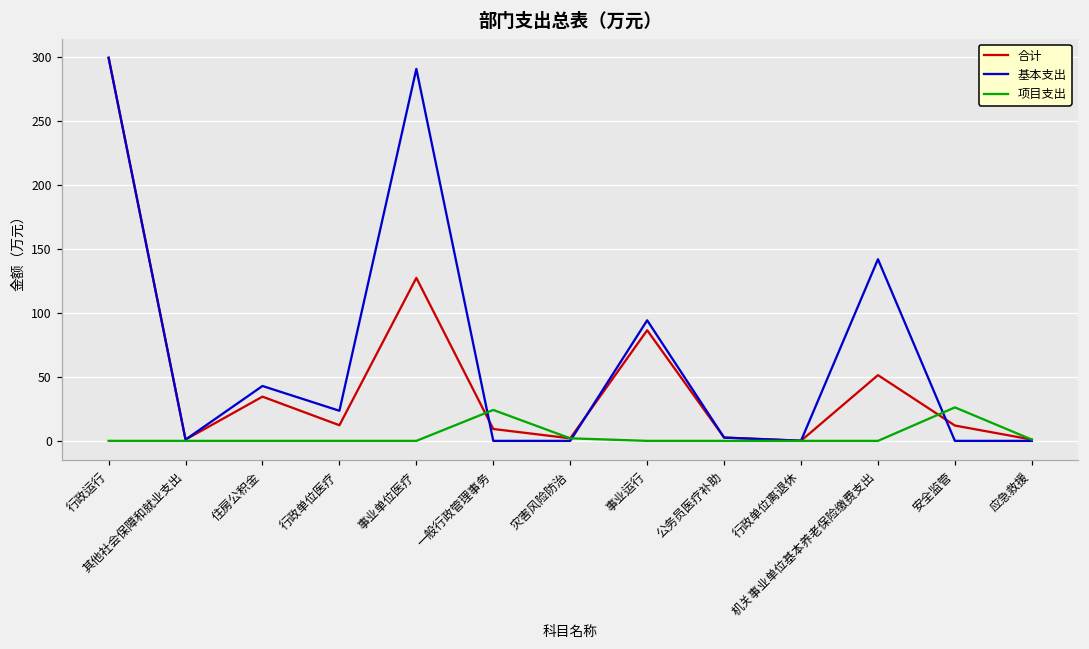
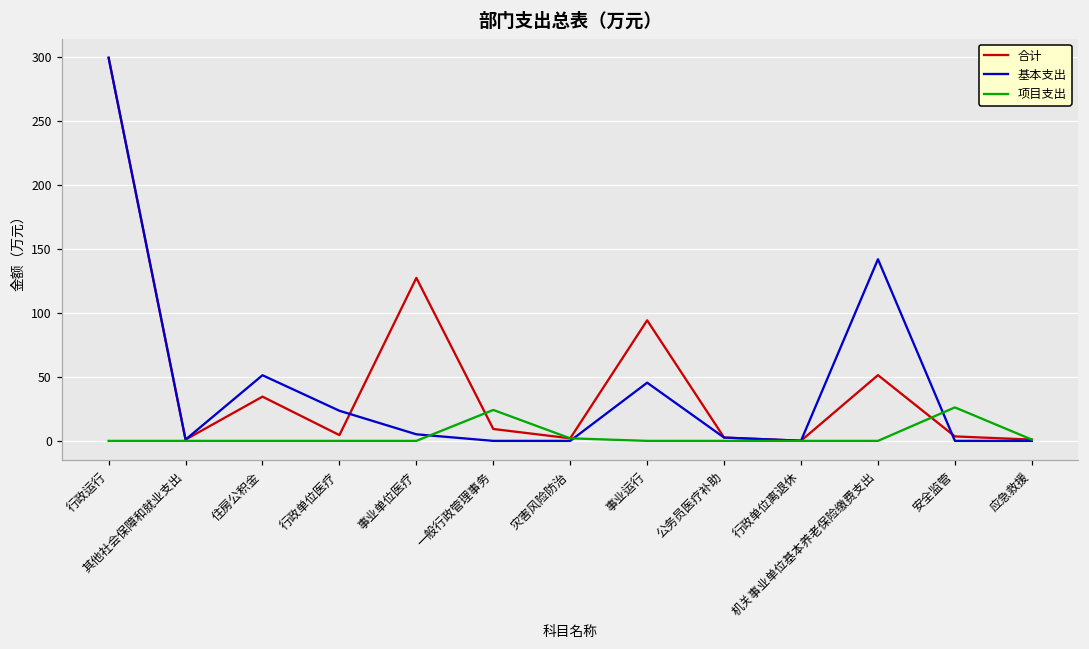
  {
    "合计": {
      "住房公积金": 35,
-     "行政单位医疗": 12,
+     "行政单位医疗": 5,
      "事业单位医疗": 128,
      "一般行政管理事务": 9,
-     "事业运行": 87,
+     "事业运行": 94,
      "机关事业单位基本养老保险缴费支出": 51,
-     "安全监管": 12
+     "安全监管": 4
    },
    "基本支出": {
-     "住房公积金": 43,
+     "住房公积金": 51,
      "行政单位医疗": 24,
-     "事业单位医疗": 291,
+     "事业单位医疗": 5,
      "一般行政管理事务": 0,
-     "事业运行": 94,
+     "事业运行": 46,
      "机关事业单位基本养老保险缴费支出": 142,
      "安全监管": 0
    },
    "项目支出": {
      "行政运行": 0,
      "住房公积金": 0,
      "行政单位医疗": 0,
      "事业单位医疗": 0,
      "一般行政管理事务": 24,
      "事业运行": 0,
      "公务员医疗补助": 0,
      "机关事业单位基本养老保险缴费支出": 0,
      "安全监管": 26
    }
  }
